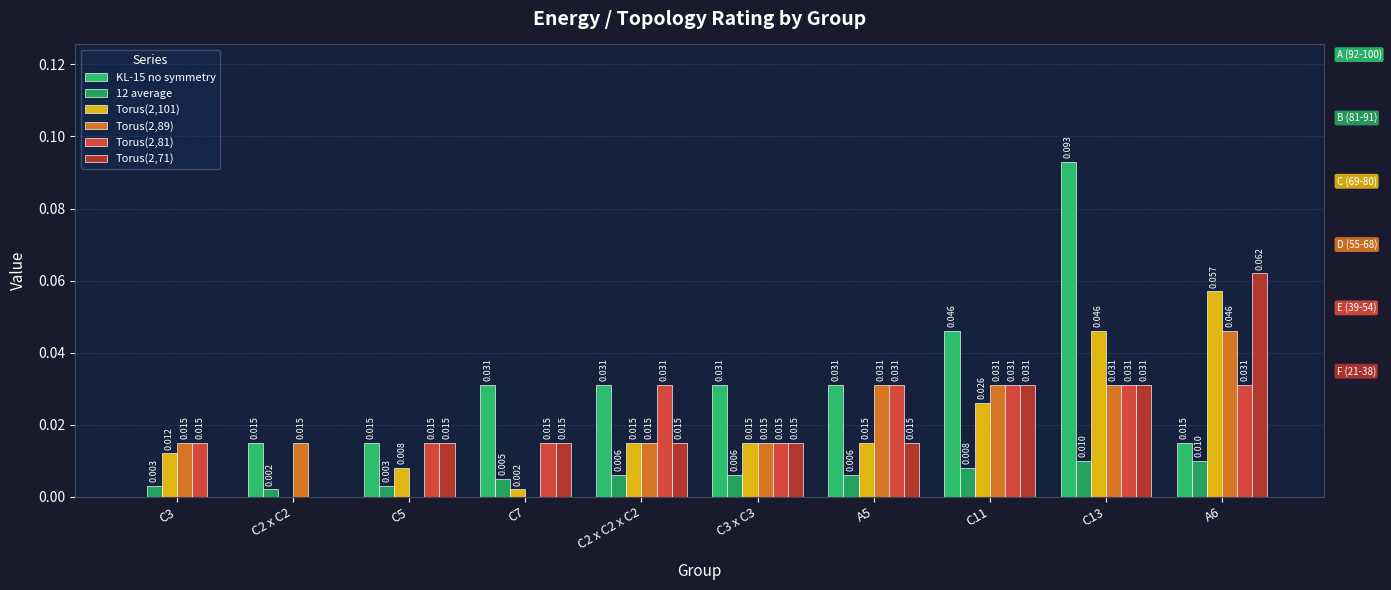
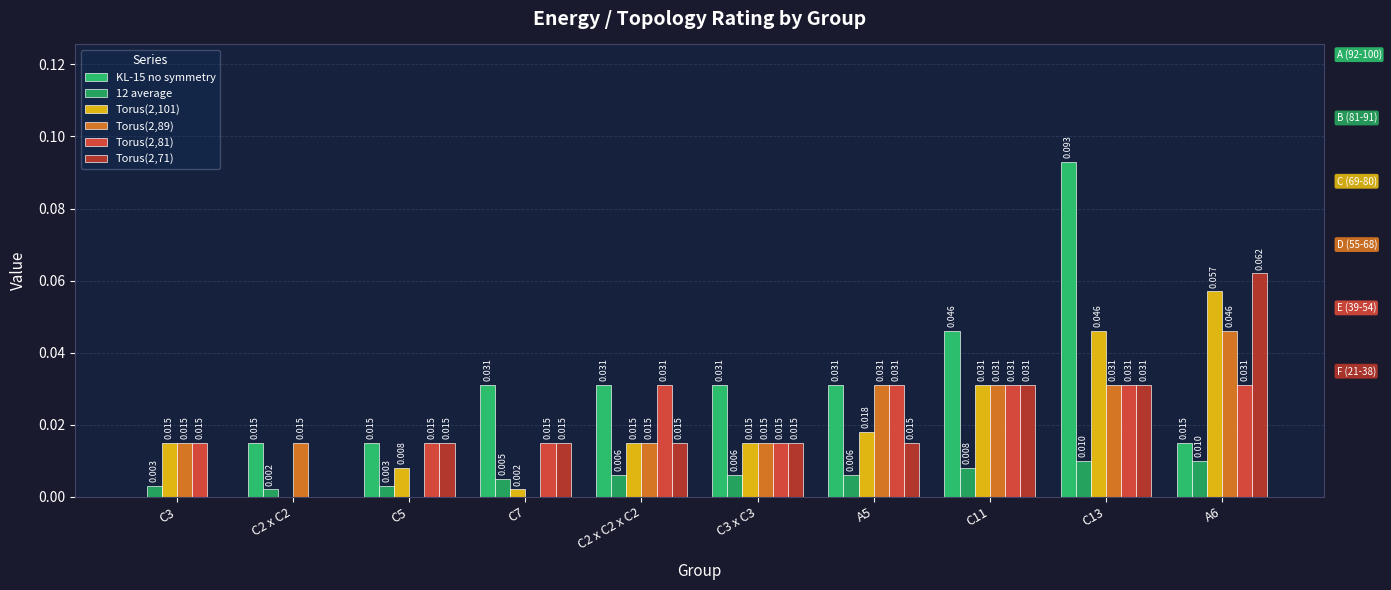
  {
    "Torus(2,101)": {
-     "C3": 0.012,
+     "C3": 0.015,
      "C5": 0.008,
      "C7": 0.002,
      "C2 x C2 x C2": 0.015,
      "C3 x C3": 0.015,
-     "A5": 0.015,
-     "C11": 0.026,
+     "A5": 0.018,
+     "C11": 0.031,
      "C13": 0.046,
      "A6": 0.057
    }
  }
